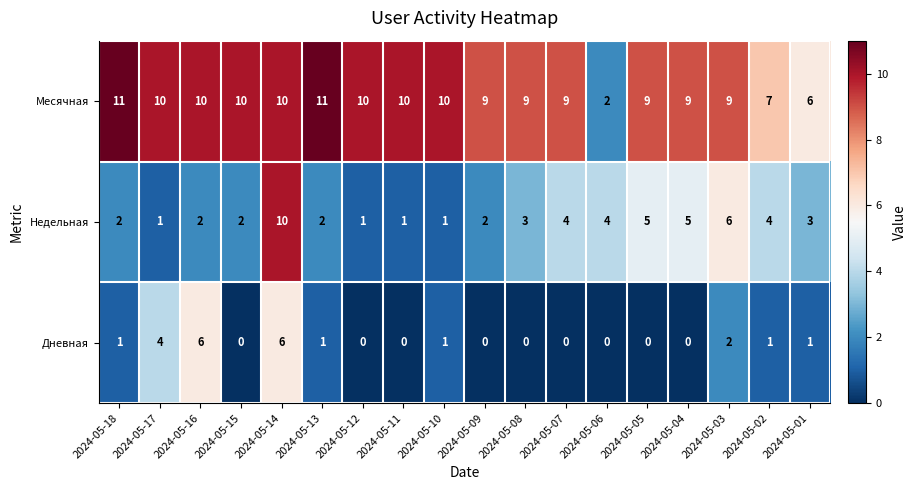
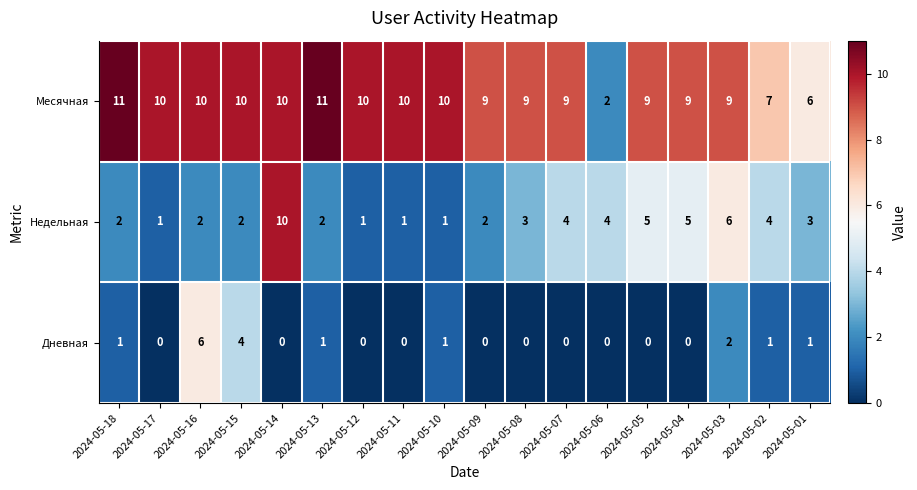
  {
    "Месячная": {
      "2024-05-18": 11,
      "2024-05-17": 10,
      "2024-05-16": 10,
      "2024-05-15": 10,
      "2024-05-14": 10,
      "2024-05-13": 11,
      "2024-05-12": 10,
      "2024-05-11": 10,
      "2024-05-10": 10,
      "2024-05-09": 9,
      "2024-05-08": 9,
      "2024-05-07": 9,
      "2024-05-06": 2,
      "2024-05-05": 9,
      "2024-05-04": 9,
      "2024-05-03": 9,
      "2024-05-02": 7,
      "2024-05-01": 6
    },
    "Недельная": {
      "2024-05-18": 2,
      "2024-05-17": 1,
      "2024-05-16": 2,
      "2024-05-15": 2,
      "2024-05-14": 10,
      "2024-05-13": 2,
      "2024-05-12": 1,
      "2024-05-11": 1,
      "2024-05-10": 1,
      "2024-05-09": 2,
      "2024-05-08": 3,
      "2024-05-07": 4,
      "2024-05-06": 4,
      "2024-05-05": 5,
      "2024-05-04": 5,
      "2024-05-03": 6,
      "2024-05-02": 4,
      "2024-05-01": 3
    },
    "Дневная": {
      "2024-05-18": 1,
-     "2024-05-17": 4,
+     "2024-05-17": 0,
      "2024-05-16": 6,
-     "2024-05-15": 0,
-     "2024-05-14": 6,
+     "2024-05-15": 4,
+     "2024-05-14": 0,
      "2024-05-13": 1,
      "2024-05-12": 0,
      "2024-05-11": 0,
      "2024-05-10": 1,
      "2024-05-09": 0,
      "2024-05-08": 0,
      "2024-05-07": 0,
      "2024-05-06": 0,
      "2024-05-05": 0,
      "2024-05-04": 0,
      "2024-05-03": 2,
      "2024-05-02": 1,
      "2024-05-01": 1
    }
  }
